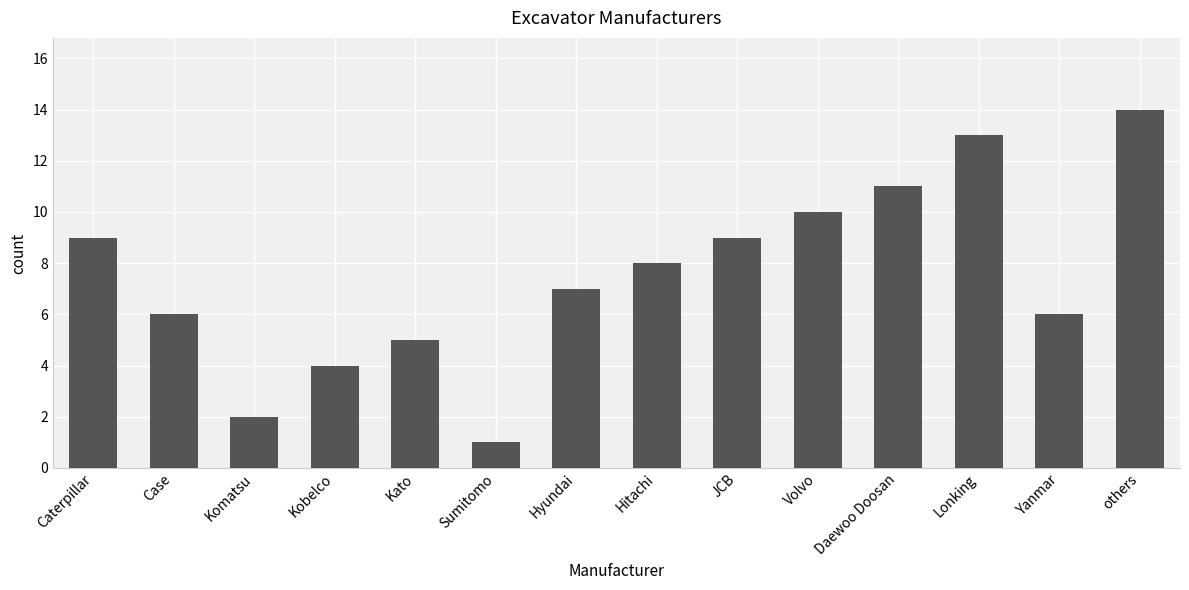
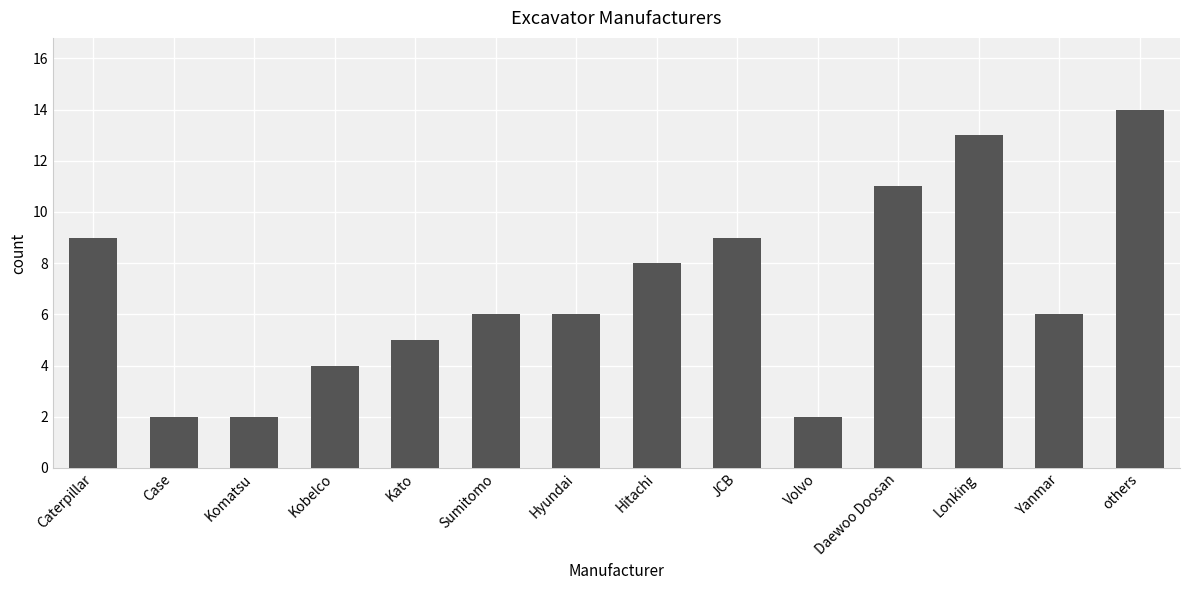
  {
    "Caterpillar": 9,
-   "Case": 6,
+   "Case": 2,
    "Komatsu": 2,
    "Kobelco": 4,
    "Kato": 5,
-   "Sumitomo": 1,
-   "Hyundai": 7,
+   "Sumitomo": 6,
+   "Hyundai": 6,
    "Hitachi": 8,
    "JCB": 9,
-   "Volvo": 10,
+   "Volvo": 2,
    "Daewoo Doosan": 11,
    "Lonking": 13,
    "Yanmar": 6,
    "others": 14
  }
